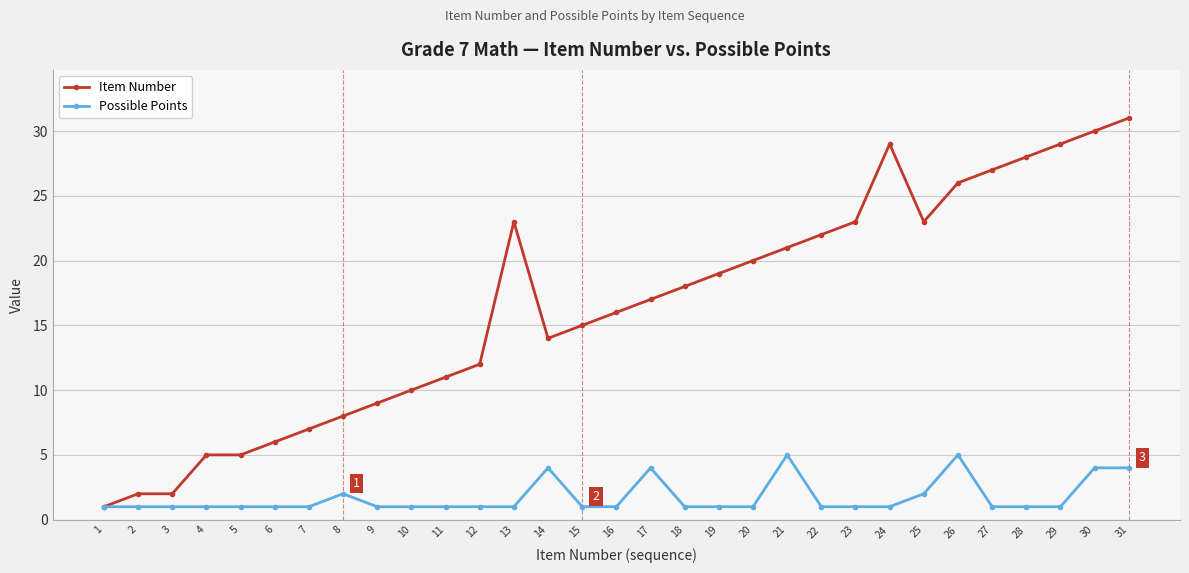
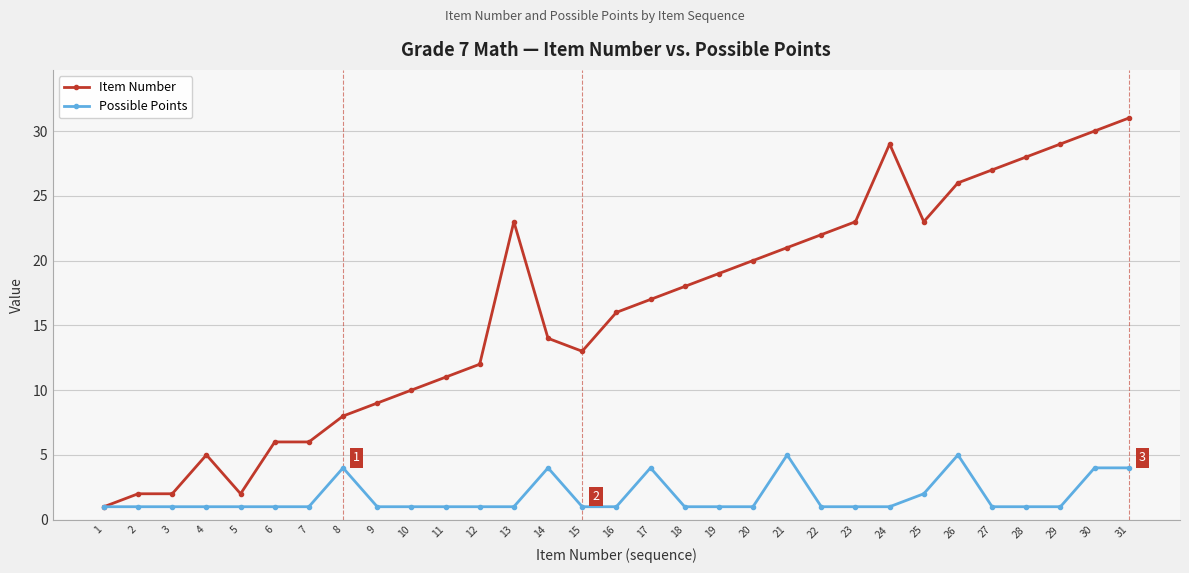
  {
    "Item Number": {
      "2": 2,
      "3": 2,
      "4": 5,
-     "5": 5,
+     "5": 2,
      "6": 6,
-     "7": 7,
+     "7": 6,
      "8": 8,
      "9": 9,
      "10": 10,
      "11": 11,
      "12": 12,
      "13": 23,
      "14": 14,
-     "15": 15,
+     "15": 13,
      "16": 16,
      "17": 17,
      "18": 18,
      "19": 19,
      "20": 20,
      "21": 21,
      "22": 22,
      "23": 23,
      "24": 29,
      "25": 23,
      "26": 26,
      "27": 27,
      "28": 28,
      "29": 29,
      "30": 30,
      "31": 31
    },
    "Possible Points": {
      "2": 1,
      "3": 1,
      "4": 1,
      "5": 1,
      "6": 1,
      "7": 1,
-     "8": 2,
+     "8": 4,
      "9": 1,
      "10": 1,
      "11": 1,
      "12": 1,
      "13": 1,
      "14": 4,
      "16": 1,
      "17": 4,
      "18": 1,
      "19": 1,
      "20": 1,
      "21": 5,
      "22": 1,
      "23": 1,
      "24": 1,
      "25": 2,
      "26": 5,
      "27": 1,
      "28": 1,
      "29": 1,
      "30": 4
    }
  }
